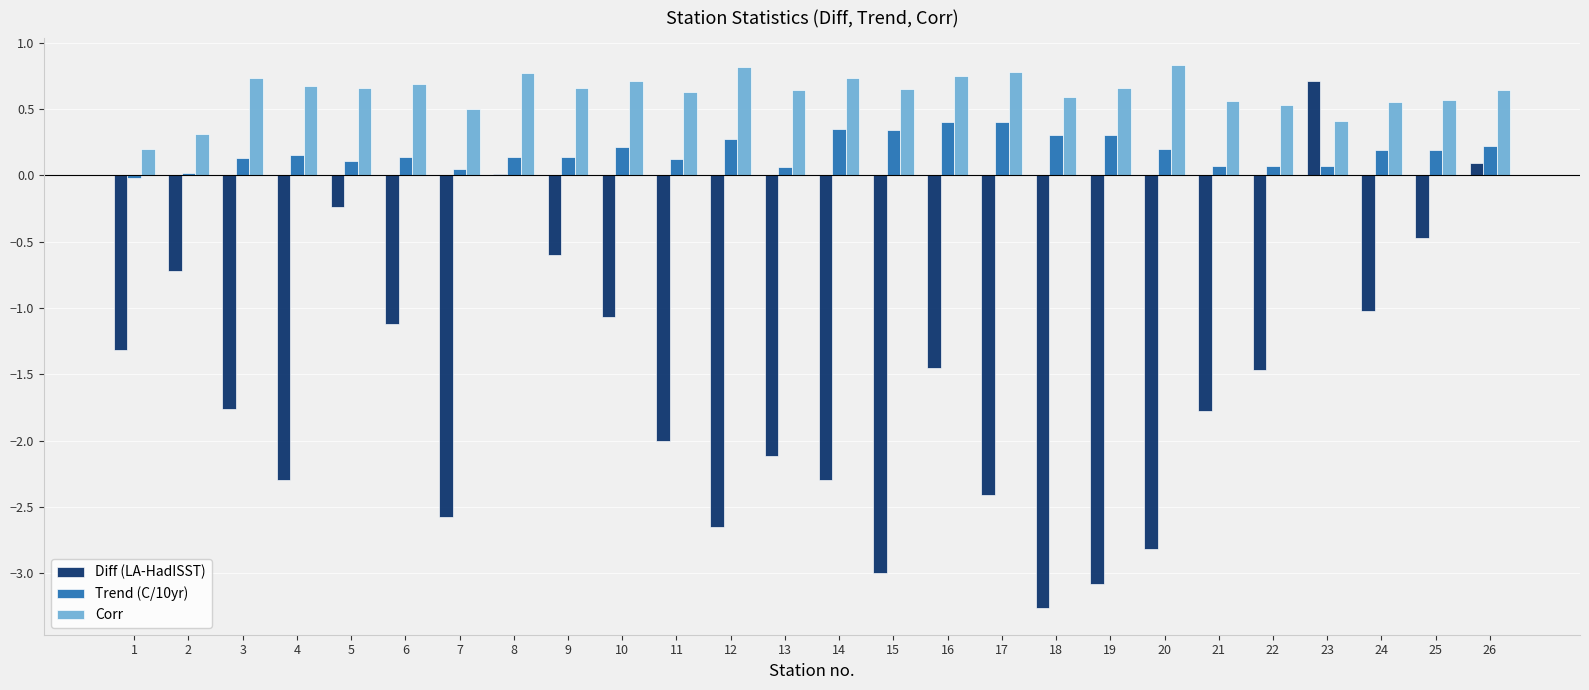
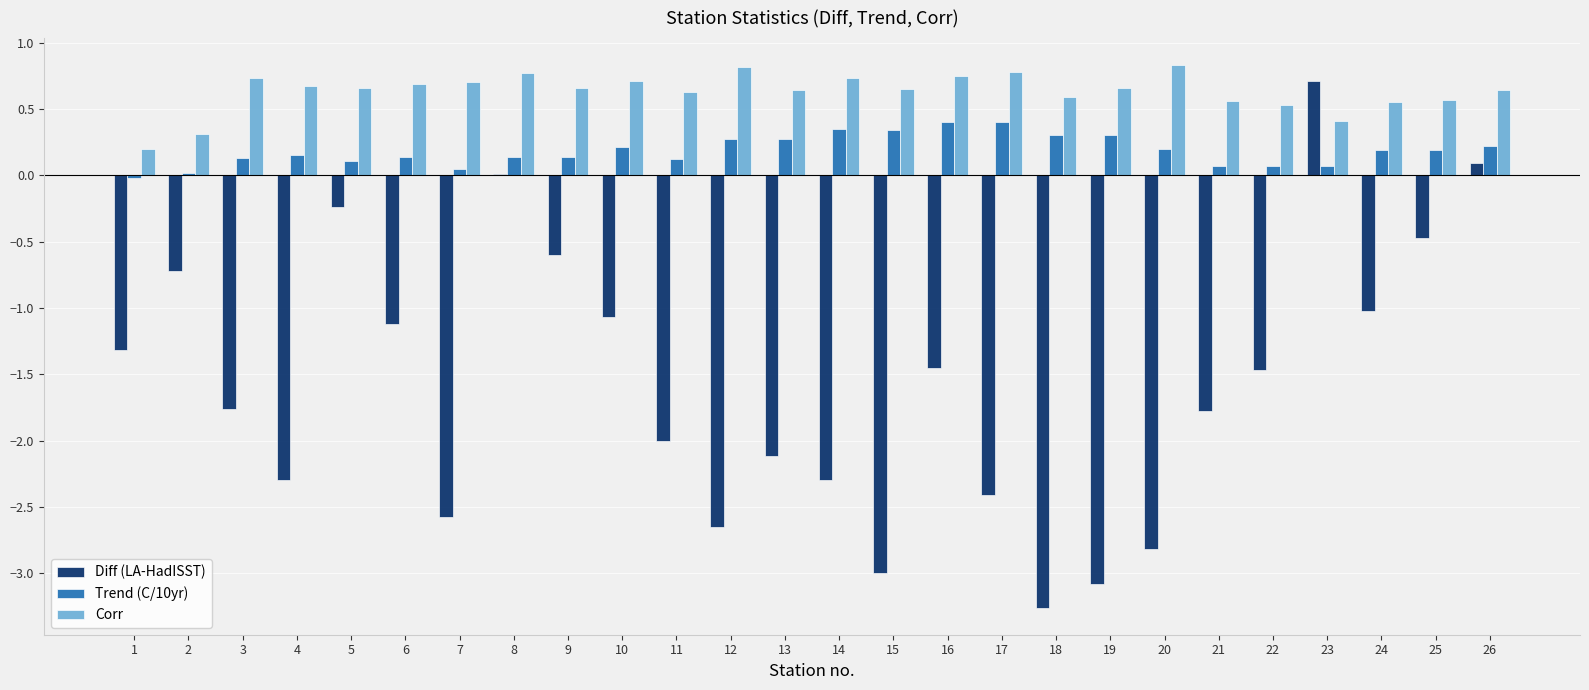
  {
    "Diff (LA-HadISST)": {
      "1": -1.32,
      "2": -0.72,
      "3": -1.76,
      "4": -2.30,
      "5": -0.24,
      "6": -1.12,
      "7": -2.58,
      "9": -0.60,
      "10": -1.07,
      "11": -2.00,
      "12": -2.65,
      "13": -2.12,
      "14": -2.30,
      "15": -3.00,
      "16": -1.45,
      "17": -2.41,
      "18": -3.26,
      "19": -3.08,
      "20": -2.82,
      "21": -1.78,
      "22": -1.47,
      "23": 0.71,
      "24": -1.02,
      "25": -0.47,
      "26": 0.09
    },
    "Trend (C/10yr)": {
      "1": -0.02,
      "2": 0.02,
      "3": 0.13,
      "4": 0.15,
      "5": 0.11,
      "6": 0.14,
      "7": 0.05,
      "8": 0.14,
      "9": 0.14,
      "10": 0.21,
      "11": 0.12,
      "12": 0.27,
-     "13": 0.06,
+     "13": 0.27,
      "14": 0.35,
      "15": 0.34,
      "16": 0.40,
      "17": 0.40,
      "18": 0.30,
      "19": 0.30,
      "20": 0.20,
      "21": 0.07,
      "22": 0.07,
      "23": 0.07,
      "24": 0.19,
      "25": 0.19,
      "26": 0.22
    },
    "Corr": {
      "1": 0.2,
      "2": 0.3,
      "3": 0.73,
      "4": 0.67,
      "5": 0.66,
      "6": 0.7,
-     "7": 0.5,
+     "7": 0.7,
      "8": 0.77,
      "9": 0.66,
      "10": 0.7,
      "11": 0.63,
      "12": 0.82,
      "13": 0.64,
      "14": 0.73,
      "15": 0.65,
      "16": 0.75,
      "17": 0.78,
      "18": 0.6,
      "19": 0.66,
      "20": 0.83,
      "21": 0.56,
      "22": 0.53,
      "23": 0.4,
      "24": 0.55,
      "25": 0.57,
      "26": 0.64
    }
  }
